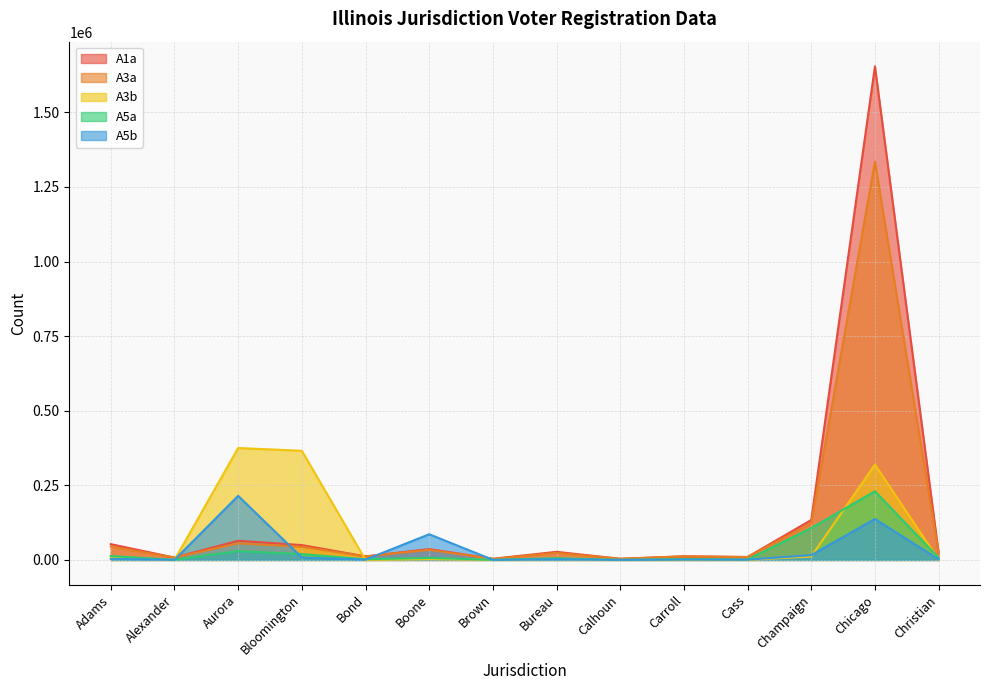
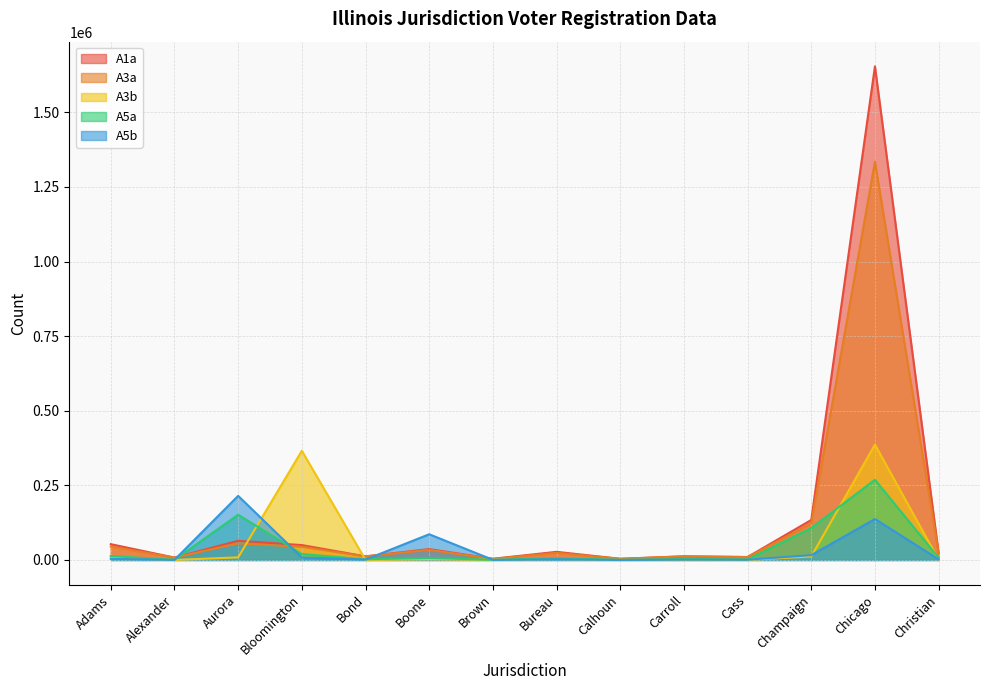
  {
    "A3b": {
-     "Aurora": 380000,
+     "Aurora": 10000,
      "Bloomington": 370000,
-     "Chicago": 320000
+     "Chicago": 390000
    },
    "A5a": {
-     "Aurora": 30000,
+     "Aurora": 150000,
      "Bloomington": 20000,
      "Champaign": 110000,
-     "Chicago": 230000
+     "Chicago": 270000
    },
    "A5b": {
      "Aurora": 210000,
      "Bloomington": 10000,
      "Boone": 90000,
      "Chicago": 140000
    }
  }
